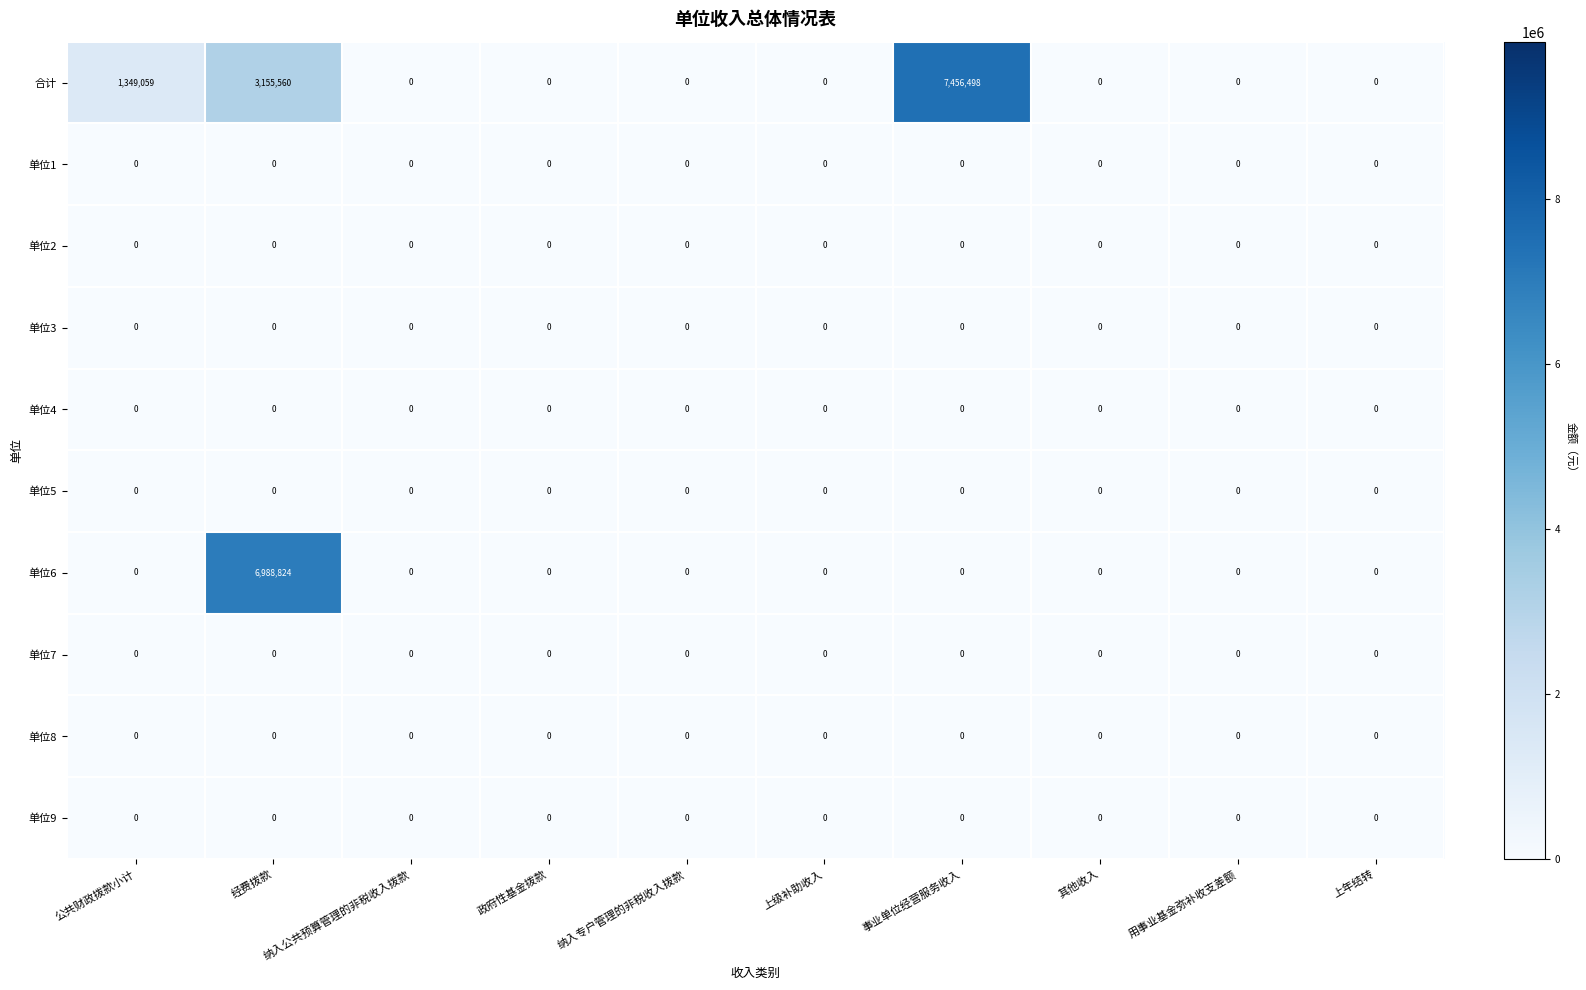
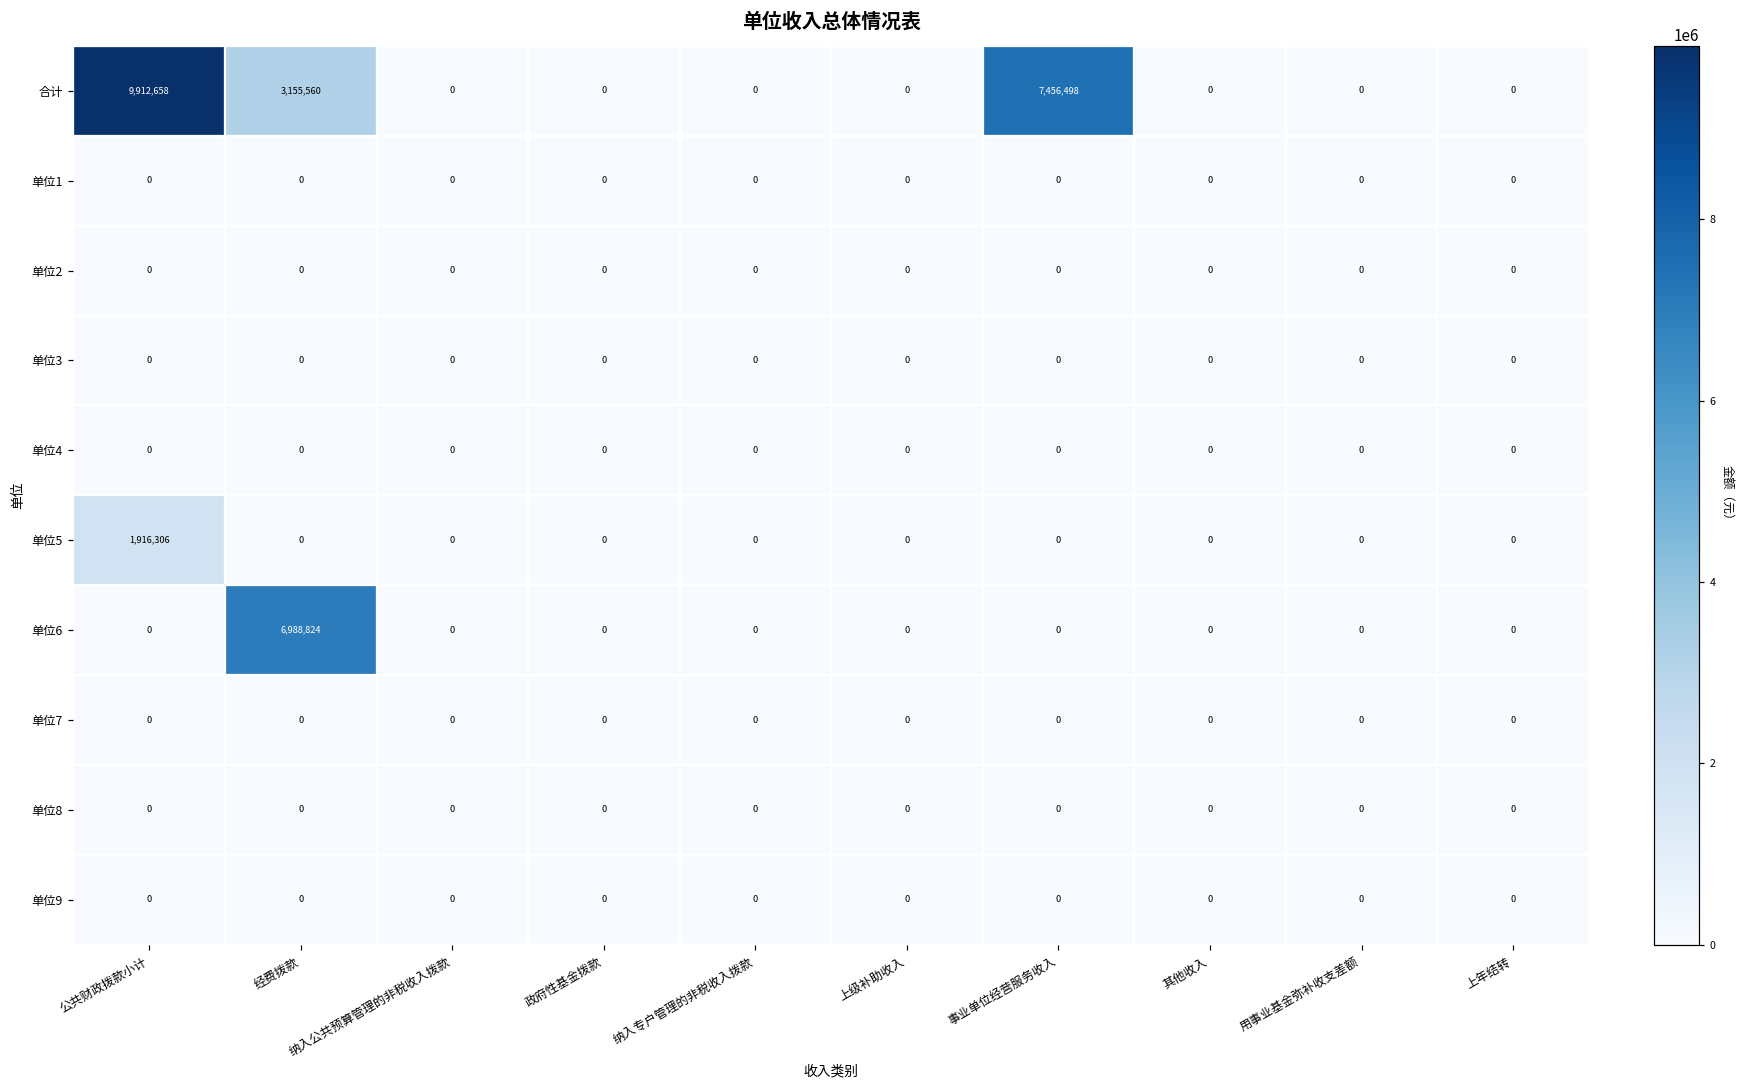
  {
    "合计": {
-     "公共财政拨款小计": "1,349,059",
+     "公共财政拨款小计": "9,912,658",
      "经费拨款": "3,155,560",
      "纳入公共预算管理的非税收入拨款": "0",
      "政府性基金拨款": "0",
      "纳入专户管理的非税收入拨款": "0",
      "上级补助收入": "0",
      "事业单位经营服务收入": "7,456,498",
      "其他收入": "0",
      "用事业基金弥补收支差额": "0",
      "上年结转": "0"
    },
    "单位1": {
      "公共财政拨款小计": "0",
      "经费拨款": "0",
      "纳入公共预算管理的非税收入拨款": "0",
      "政府性基金拨款": "0",
      "纳入专户管理的非税收入拨款": "0",
      "上级补助收入": "0",
      "事业单位经营服务收入": "0",
      "其他收入": "0",
      "用事业基金弥补收支差额": "0",
      "上年结转": "0"
    },
    "单位2": {
      "公共财政拨款小计": "0",
      "经费拨款": "0",
      "纳入公共预算管理的非税收入拨款": "0",
      "政府性基金拨款": "0",
      "纳入专户管理的非税收入拨款": "0",
      "上级补助收入": "0",
      "事业单位经营服务收入": "0",
      "其他收入": "0",
      "用事业基金弥补收支差额": "0",
      "上年结转": "0"
    },
    "单位3": {
      "公共财政拨款小计": "0",
      "经费拨款": "0",
      "纳入公共预算管理的非税收入拨款": "0",
      "政府性基金拨款": "0",
      "纳入专户管理的非税收入拨款": "0",
      "上级补助收入": "0",
      "事业单位经营服务收入": "0",
      "其他收入": "0",
      "用事业基金弥补收支差额": "0",
      "上年结转": "0"
    },
    "单位4": {
      "公共财政拨款小计": "0",
      "经费拨款": "0",
      "纳入公共预算管理的非税收入拨款": "0",
      "政府性基金拨款": "0",
      "纳入专户管理的非税收入拨款": "0",
      "上级补助收入": "0",
      "事业单位经营服务收入": "0",
      "其他收入": "0",
      "用事业基金弥补收支差额": "0",
      "上年结转": "0"
    },
    "单位5": {
-     "公共财政拨款小计": "0",
+     "公共财政拨款小计": "1,916,306",
      "经费拨款": "0",
      "纳入公共预算管理的非税收入拨款": "0",
      "政府性基金拨款": "0",
      "纳入专户管理的非税收入拨款": "0",
      "上级补助收入": "0",
      "事业单位经营服务收入": "0",
      "其他收入": "0",
      "用事业基金弥补收支差额": "0",
      "上年结转": "0"
    },
    "单位6": {
      "公共财政拨款小计": "0",
      "经费拨款": "6,988,824",
      "纳入公共预算管理的非税收入拨款": "0",
      "政府性基金拨款": "0",
      "纳入专户管理的非税收入拨款": "0",
      "上级补助收入": "0",
      "事业单位经营服务收入": "0",
      "其他收入": "0",
      "用事业基金弥补收支差额": "0",
      "上年结转": "0"
    },
    "单位7": {
      "公共财政拨款小计": "0",
      "经费拨款": "0",
      "纳入公共预算管理的非税收入拨款": "0",
      "政府性基金拨款": "0",
      "纳入专户管理的非税收入拨款": "0",
      "上级补助收入": "0",
      "事业单位经营服务收入": "0",
      "其他收入": "0",
      "用事业基金弥补收支差额": "0",
      "上年结转": "0"
    },
    "单位8": {
      "公共财政拨款小计": "0",
      "经费拨款": "0",
      "纳入公共预算管理的非税收入拨款": "0",
      "政府性基金拨款": "0",
      "纳入专户管理的非税收入拨款": "0",
      "上级补助收入": "0",
      "事业单位经营服务收入": "0",
      "其他收入": "0",
      "用事业基金弥补收支差额": "0",
      "上年结转": "0"
    },
    "单位9": {
      "公共财政拨款小计": "0",
      "经费拨款": "0",
      "纳入公共预算管理的非税收入拨款": "0",
      "政府性基金拨款": "0",
      "纳入专户管理的非税收入拨款": "0",
      "上级补助收入": "0",
      "事业单位经营服务收入": "0",
      "其他收入": "0",
      "用事业基金弥补收支差额": "0",
      "上年结转": "0"
    }
  }
